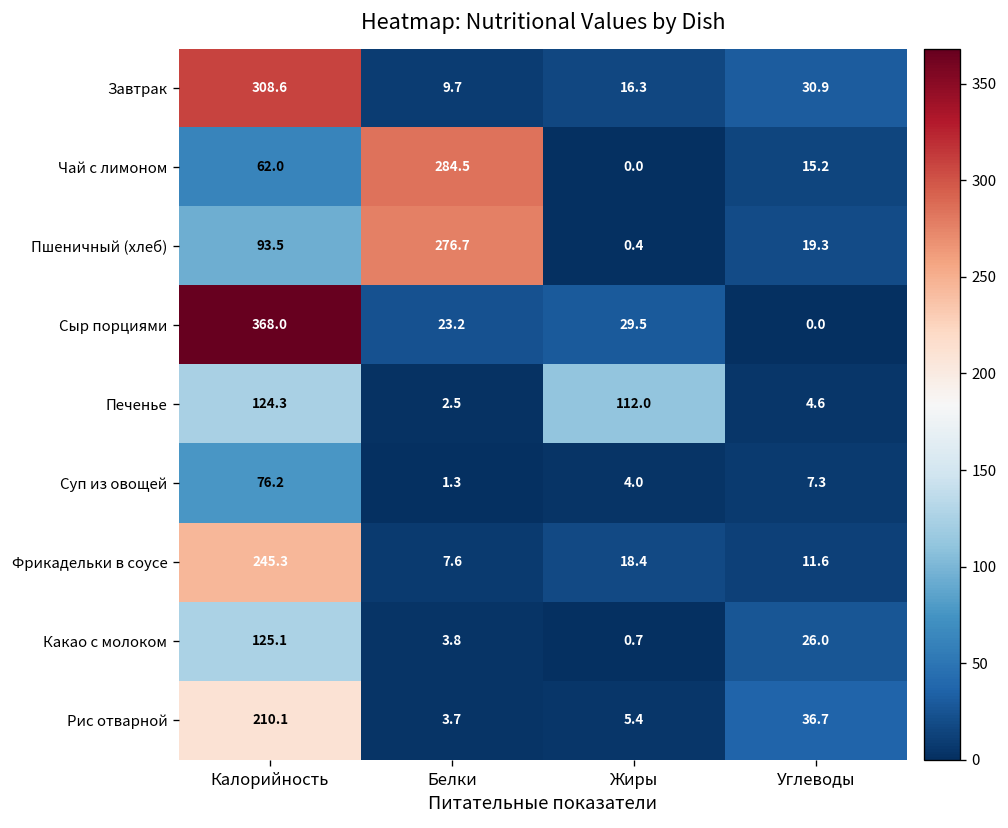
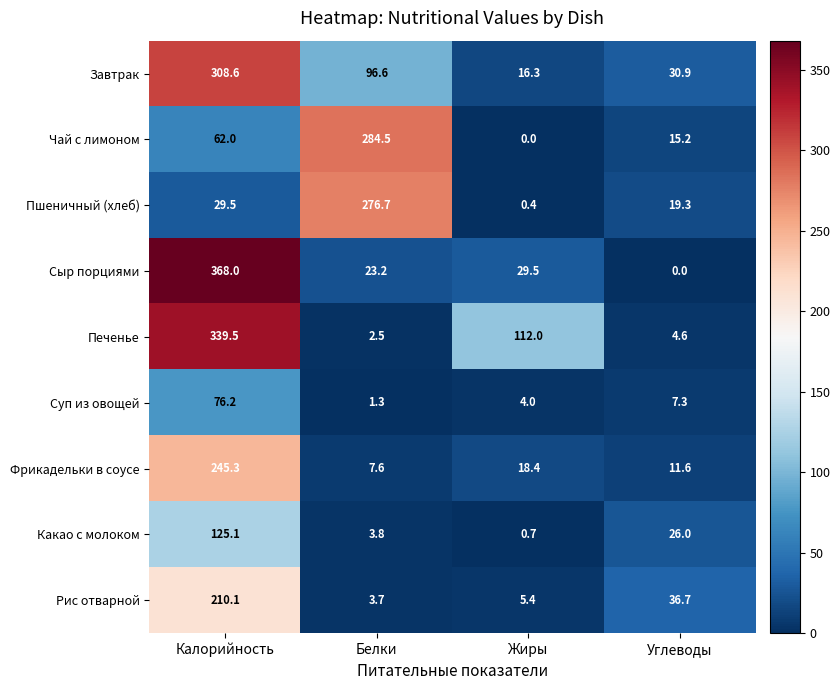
  {
    "Завтрак": {
      "Калорийность": 308.6,
-     "Белки": 9.7,
+     "Белки": 96.6,
      "Жиры": 16.3,
      "Углеводы": 30.9
    },
    "Чай с лимоном": {
      "Калорийность": 62.0,
      "Белки": 284.5,
      "Жиры": 0.0,
      "Углеводы": 15.2
    },
    "Пшеничный (хлеб)": {
-     "Калорийность": 93.5,
+     "Калорийность": 29.5,
      "Белки": 276.7,
      "Жиры": 0.4,
      "Углеводы": 19.3
    },
    "Сыр порциями": {
      "Калорийность": 368.0,
      "Белки": 23.2,
      "Жиры": 29.5,
      "Углеводы": 0.0
    },
    "Печенье": {
-     "Калорийность": 124.3,
+     "Калорийность": 339.5,
      "Белки": 2.5,
      "Жиры": 112.0,
      "Углеводы": 4.6
    },
    "Суп из овощей": {
      "Калорийность": 76.2,
      "Белки": 1.3,
      "Жиры": 4.0,
      "Углеводы": 7.3
    },
    "Фрикадельки в соусе": {
      "Калорийность": 245.3,
      "Белки": 7.6,
      "Жиры": 18.4,
      "Углеводы": 11.6
    },
    "Какао с молоком": {
      "Калорийность": 125.1,
      "Белки": 3.8,
      "Жиры": 0.7,
      "Углеводы": 26.0
    },
    "Рис отварной": {
      "Калорийность": 210.1,
      "Белки": 3.7,
      "Жиры": 5.4,
      "Углеводы": 36.7
    }
  }
